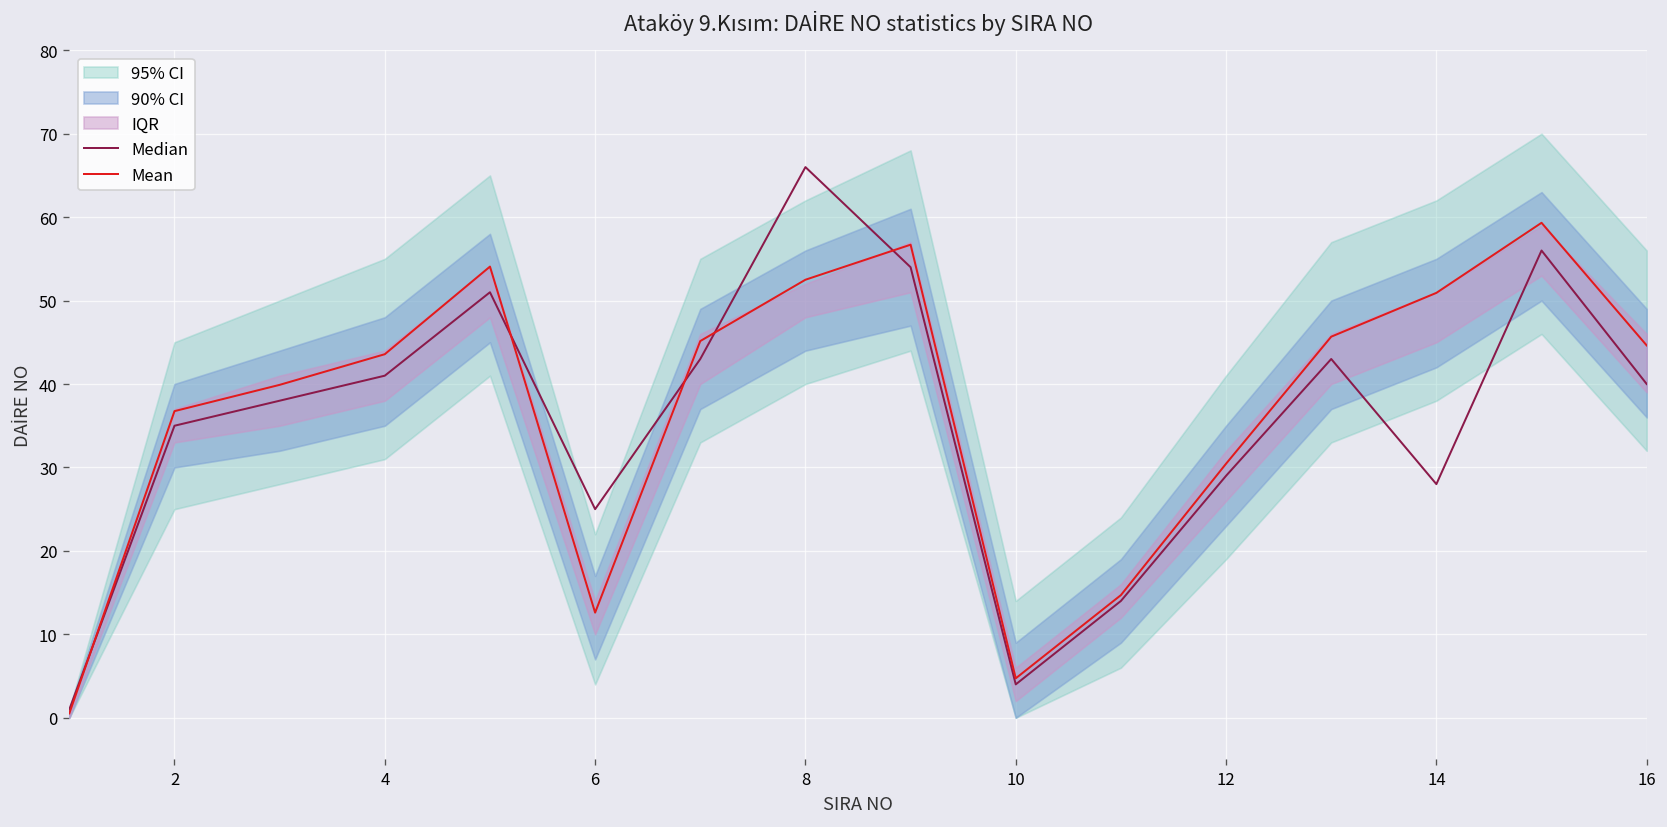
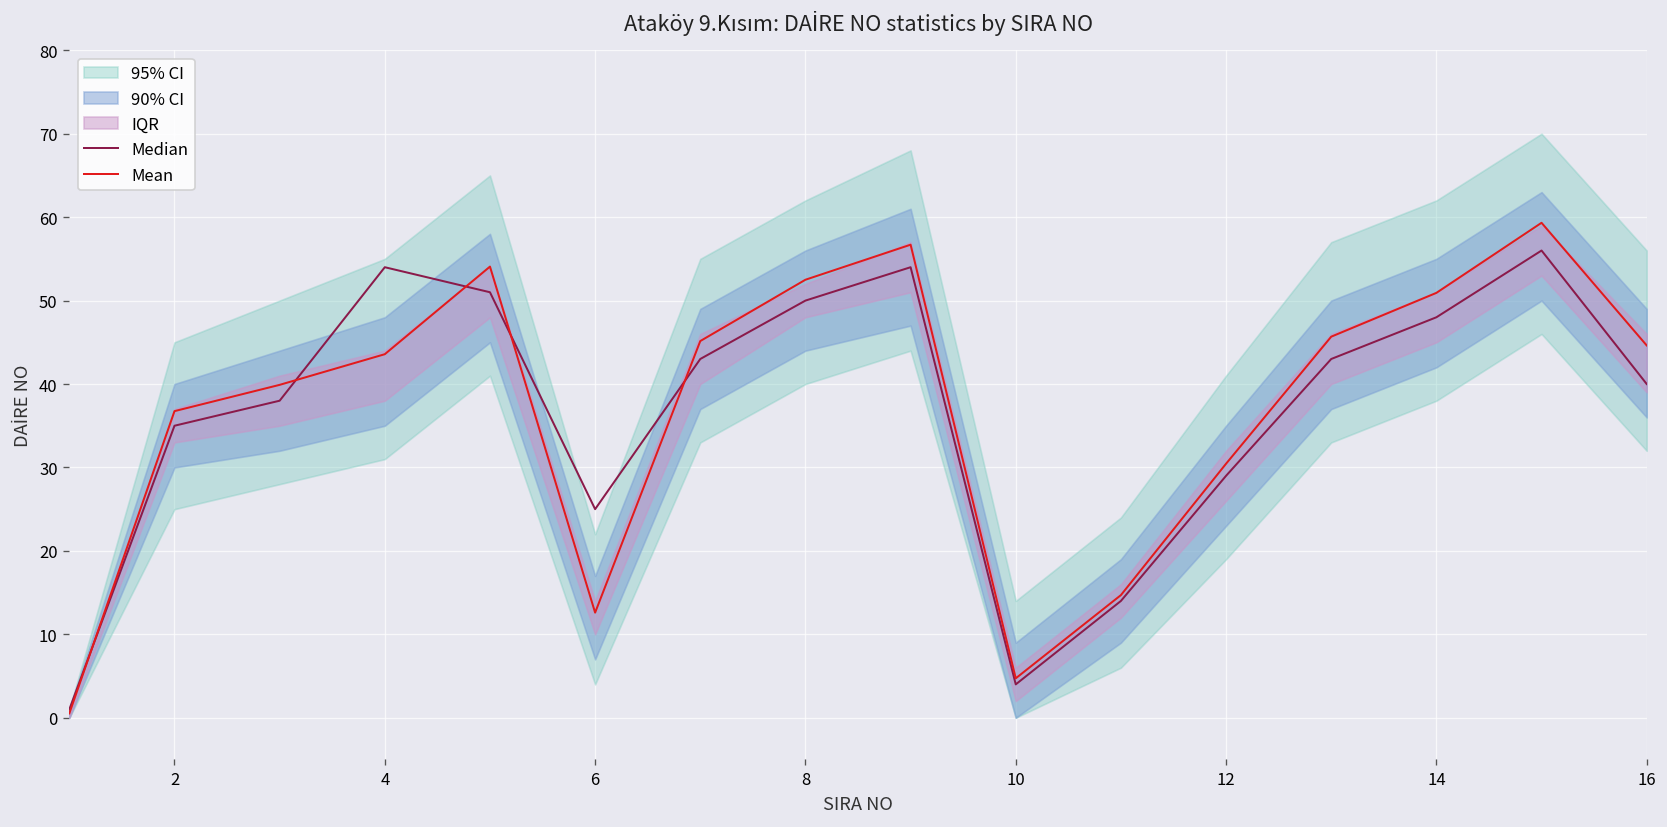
  {
    "Median": {
      "2": 35,
-     "4": 41,
+     "4": 54,
      "6": 25,
-     "8": 66,
+     "8": 50,
      "10": 4,
      "12": 29,
-     "14": 28,
+     "14": 48,
      "16": 40
    },
    "Mean": {
      "4": 44,
      "6": 13,
      "8": 53,
      "10": 5,
      "12": 30,
      "16": 45
    }
  }
